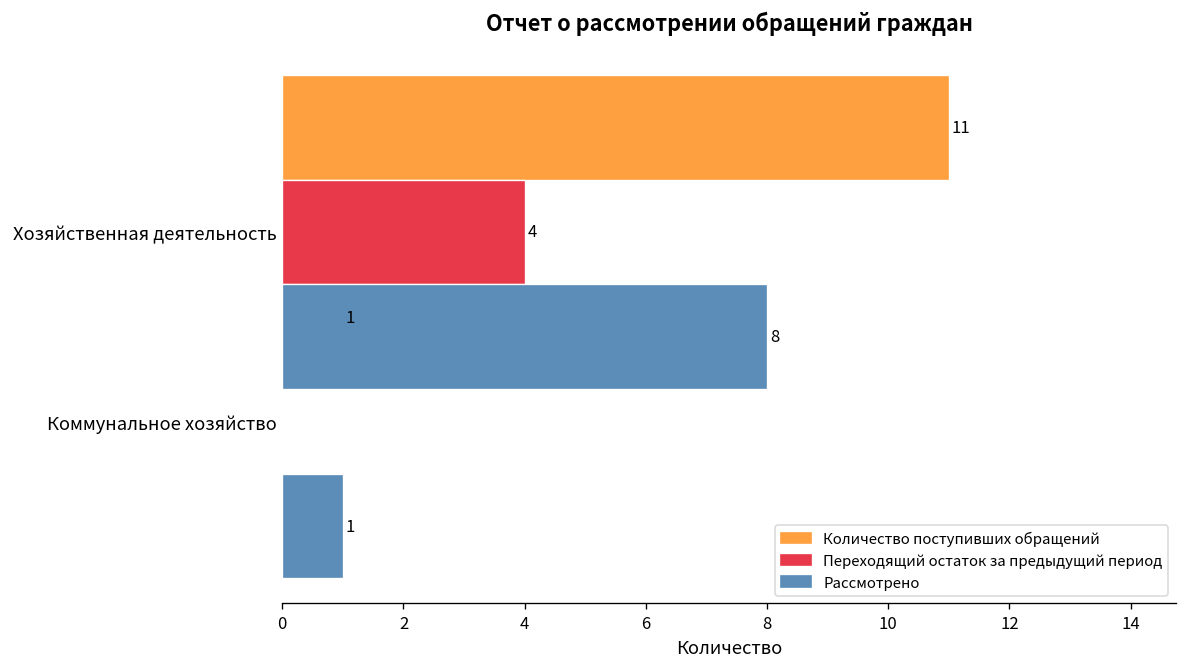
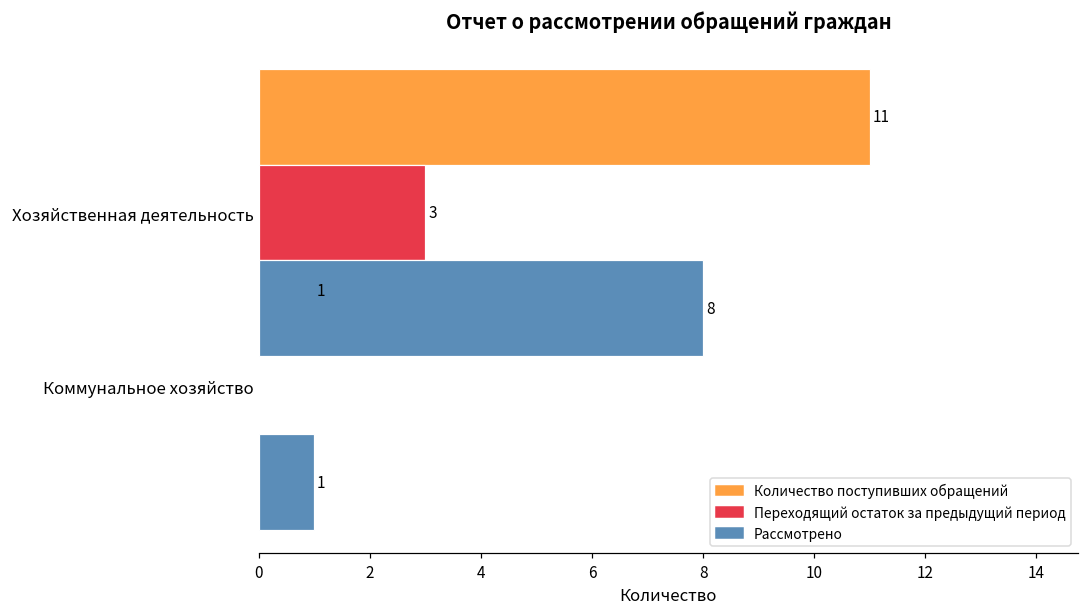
  {
    "Переходящий остаток за предыдущий период": {
-     "Хозяйственная деятельность": 4
+     "Хозяйственная деятельность": 3
    }
  }
